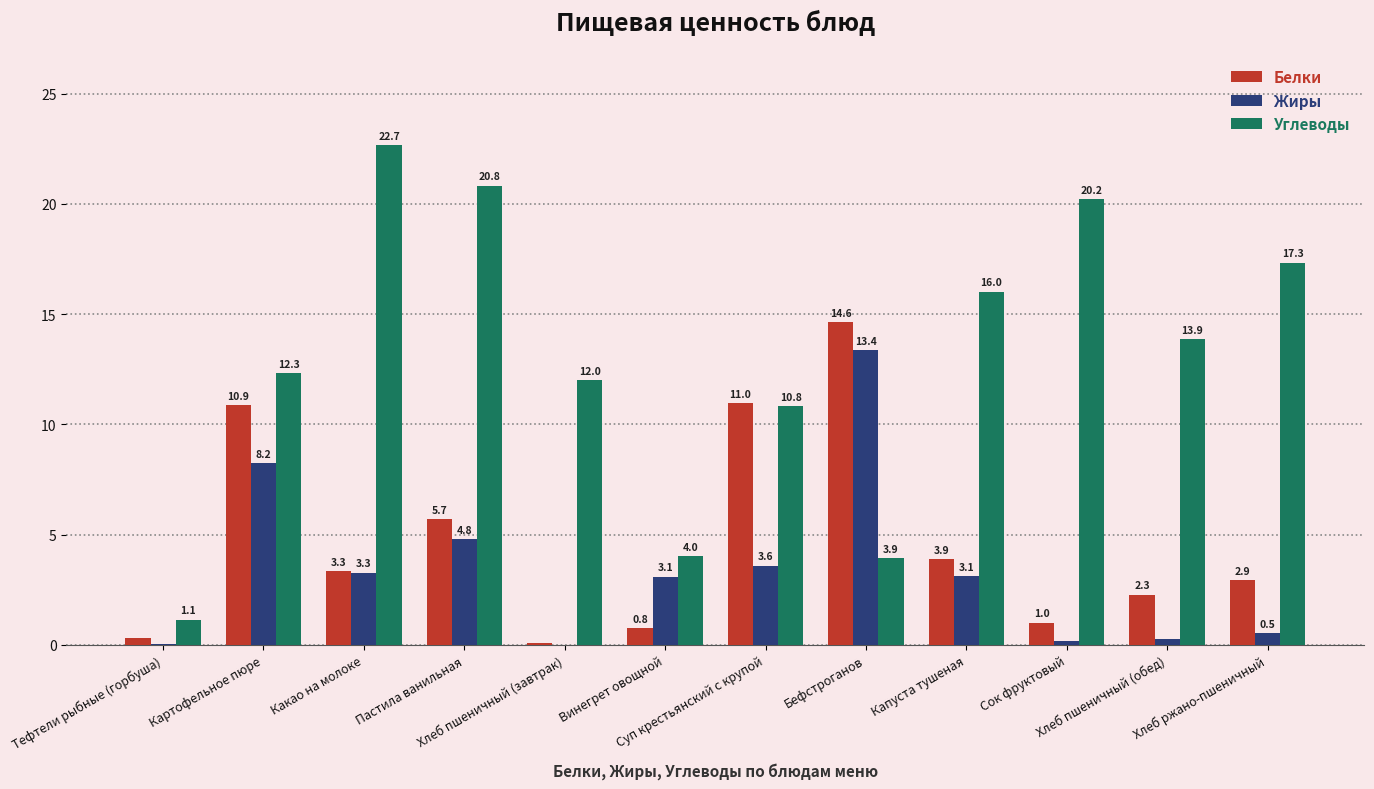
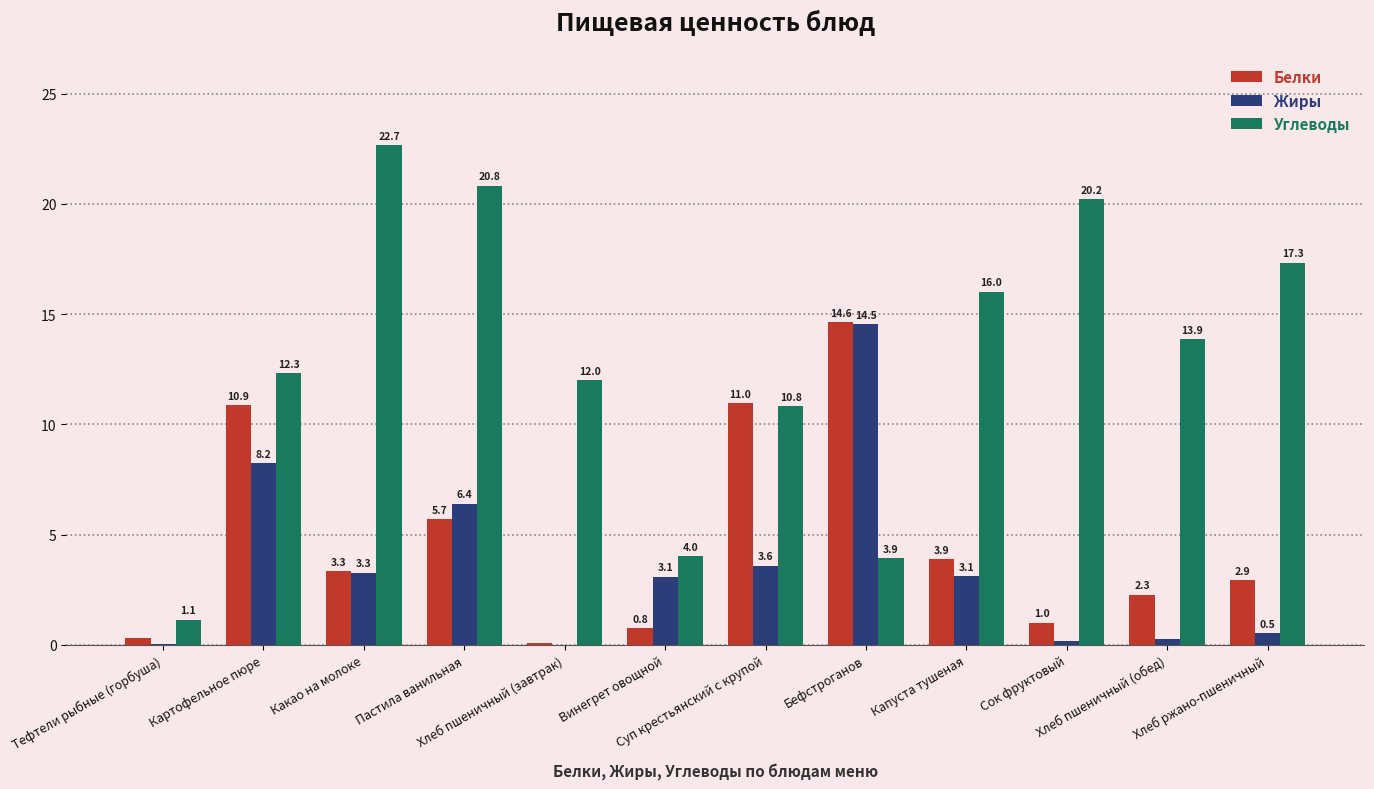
  {
    "Белки": {
      "Картофельное пюре": 10.9,
      "Какао на молоке": 3.3,
      "Пастила ванильная": 5.7,
      "Винегрет овощной": 0.8,
      "Суп крестьянский с крупой": 11.0,
      "Бефстроганов": 14.6,
      "Капуста тушеная": 3.9,
      "Сок фруктовый": 1.0,
      "Хлеб пшеничный (обед)": 2.3,
      "Хлеб ржано-пшеничный": 2.9
    },
    "Жиры": {
      "Картофельное пюре": 8.2,
      "Какао на молоке": 3.3,
-     "Пастила ванильная": 4.8,
+     "Пастила ванильная": 6.4,
      "Винегрет овощной": 3.1,
      "Суп крестьянский с крупой": 3.6,
-     "Бефстроганов": 13.4,
+     "Бефстроганов": 14.5,
      "Капуста тушеная": 3.1,
      "Хлеб ржано-пшеничный": 0.5
    },
    "Углеводы": {
      "Тефтели рыбные (горбуша)": 1.1,
      "Картофельное пюре": 12.3,
      "Какао на молоке": 22.7,
      "Пастила ванильная": 20.8,
      "Хлеб пшеничный (завтрак)": 12.0,
      "Винегрет овощной": 4.0,
      "Суп крестьянский с крупой": 10.8,
      "Бефстроганов": 3.9,
      "Капуста тушеная": 16.0,
      "Сок фруктовый": 20.2,
      "Хлеб пшеничный (обед)": 13.9,
      "Хлеб ржано-пшеничный": 17.3
    }
  }
